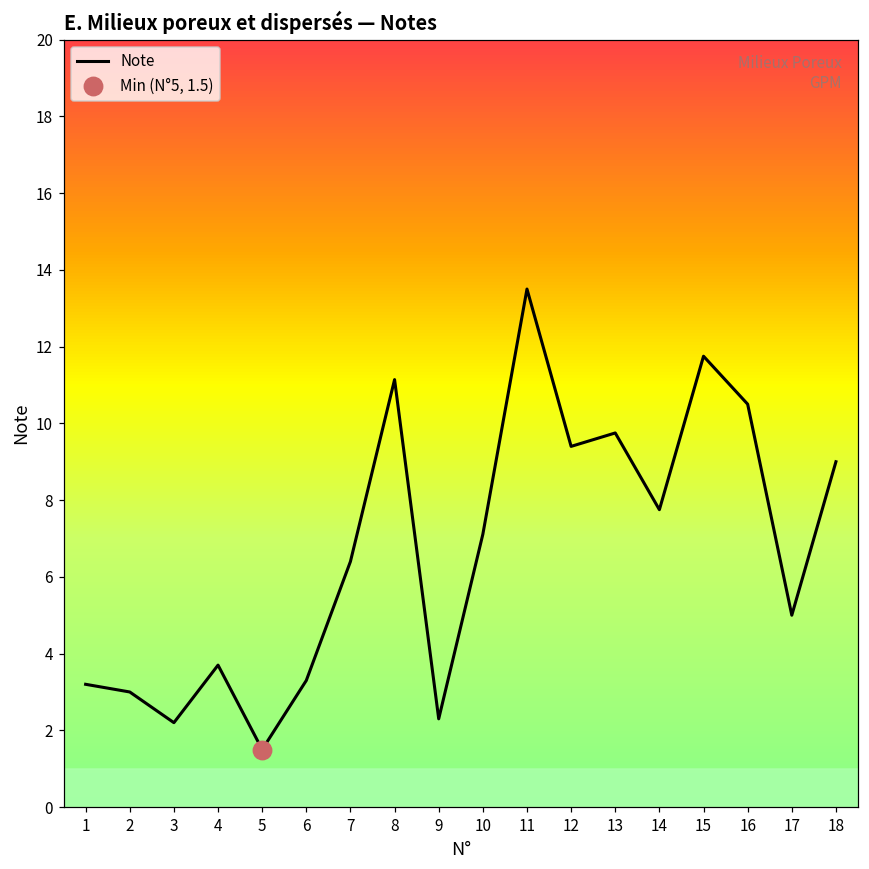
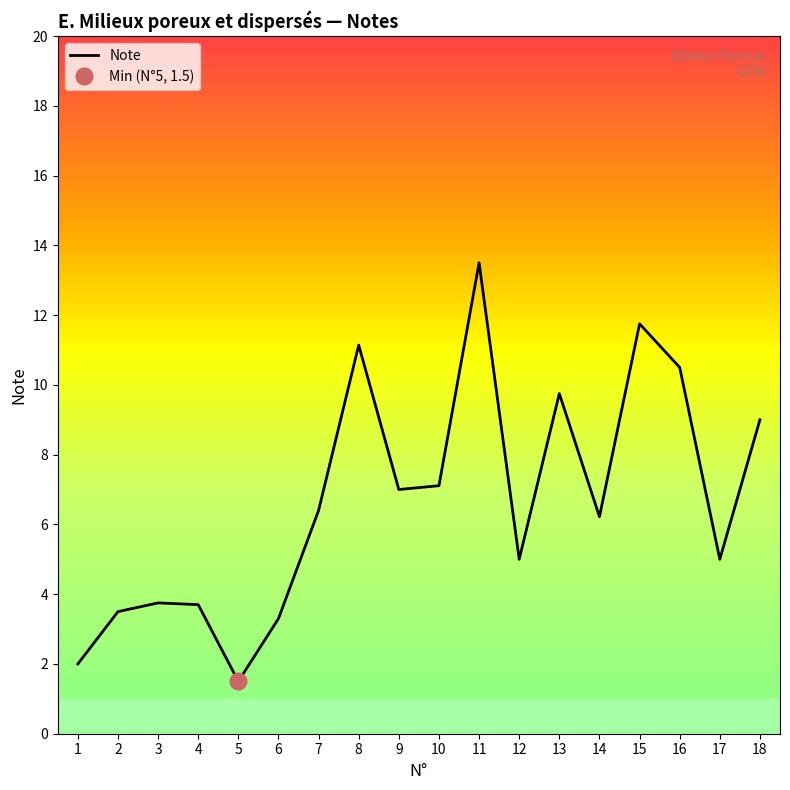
  {
    "Note": {
-     "1": 3.2,
-     "2": 3.0,
-     "3": 2.2,
+     "1": 2.0,
+     "2": 3.5,
+     "3": 3.8,
      "4": 3.7,
      "6": 3.3,
      "7": 6.4,
      "8": 11.1,
-     "9": 2.3,
+     "9": 7.0,
      "10": 7.1,
      "11": 13.5,
-     "12": 9.4,
+     "12": 5.0,
      "13": 9.8,
-     "14": 7.8,
+     "14": 6.2,
      "15": 11.8,
      "16": 10.5,
      "17": 5.0,
      "18": 9.0
    }
  }
